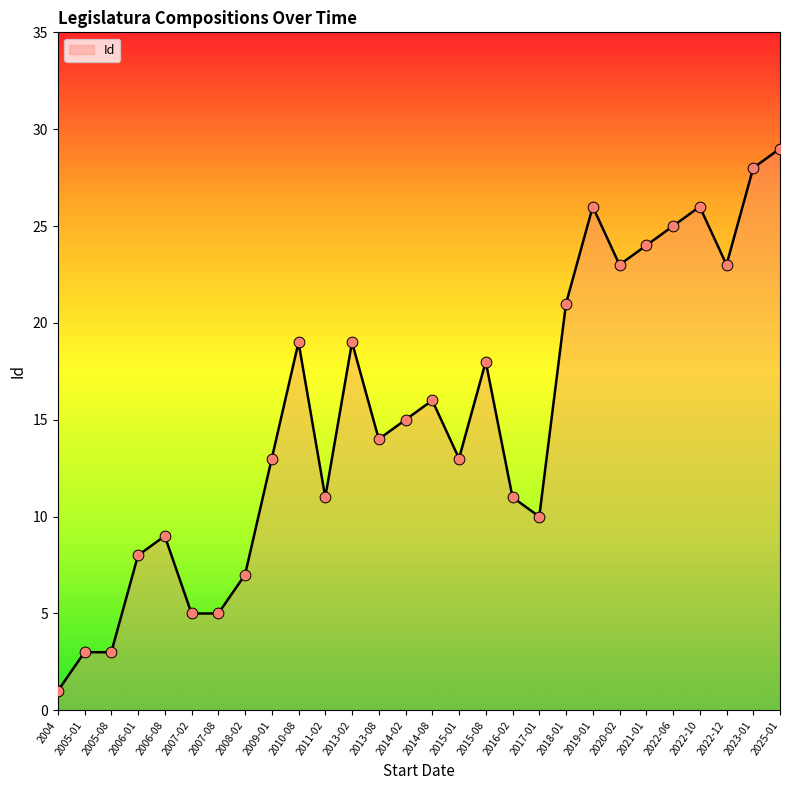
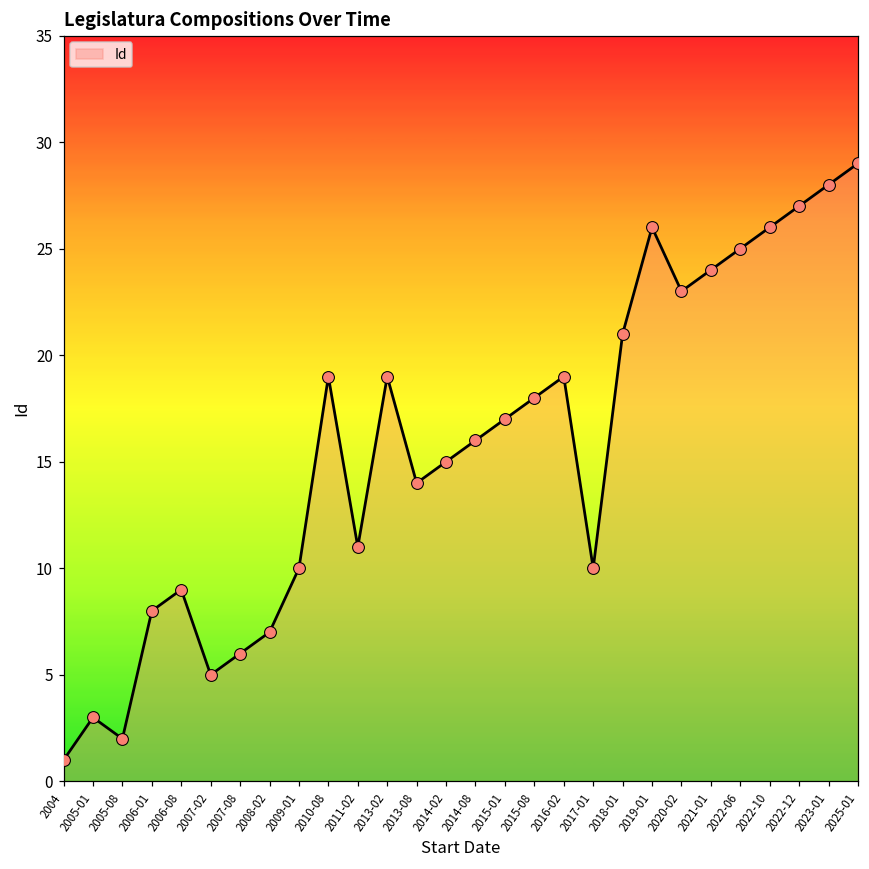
  {
    "2004": 1,
    "2005-01": 3,
-   "2005-08": 3,
+   "2005-08": 2,
    "2006-01": 8,
    "2006-08": 9,
    "2007-02": 5,
-   "2007-08": 5,
+   "2007-08": 6,
    "2008-02": 7,
-   "2009-01": 13,
+   "2009-01": 10,
    "2010-08": 19,
    "2011-02": 11,
    "2013-02": 19,
    "2013-08": 14,
    "2014-02": 15,
    "2014-08": 16,
-   "2015-01": 13,
+   "2015-01": 17,
    "2015-08": 18,
-   "2016-02": 11,
+   "2016-02": 19,
    "2017-01": 10,
    "2018-01": 21,
    "2019-01": 26,
    "2020-02": 23,
    "2021-01": 24,
    "2022-06": 25,
    "2022-10": 26,
-   "2022-12": 23,
+   "2022-12": 27,
    "2023-01": 28,
    "2025-01": 29
  }
